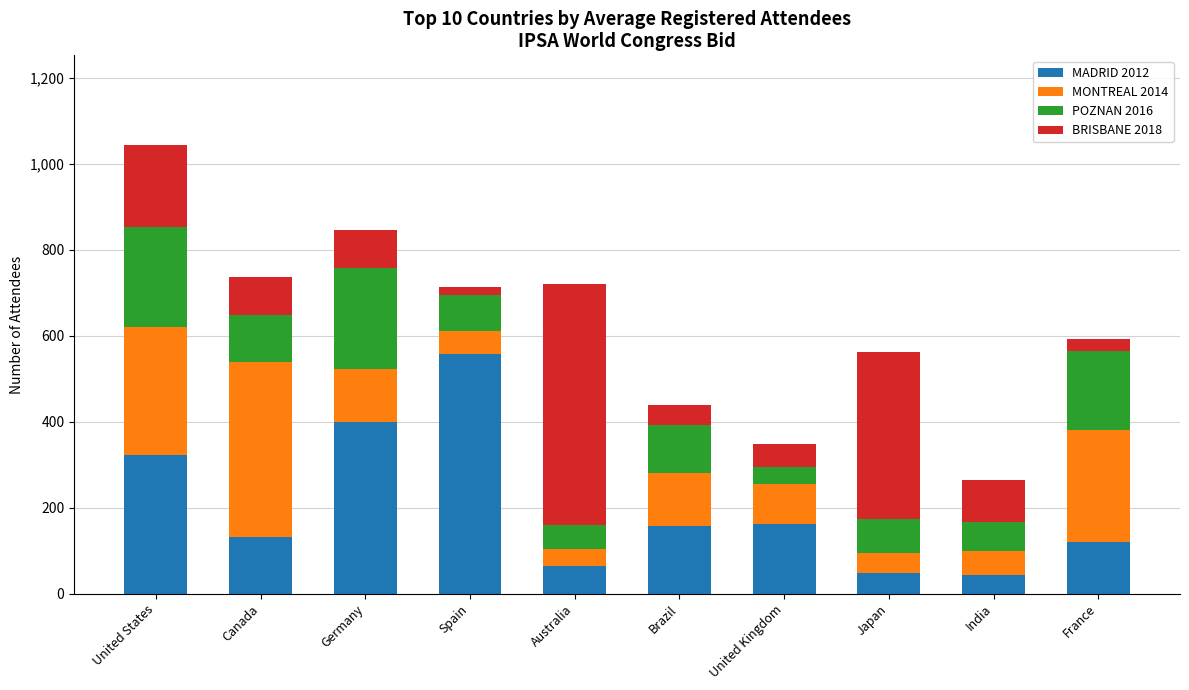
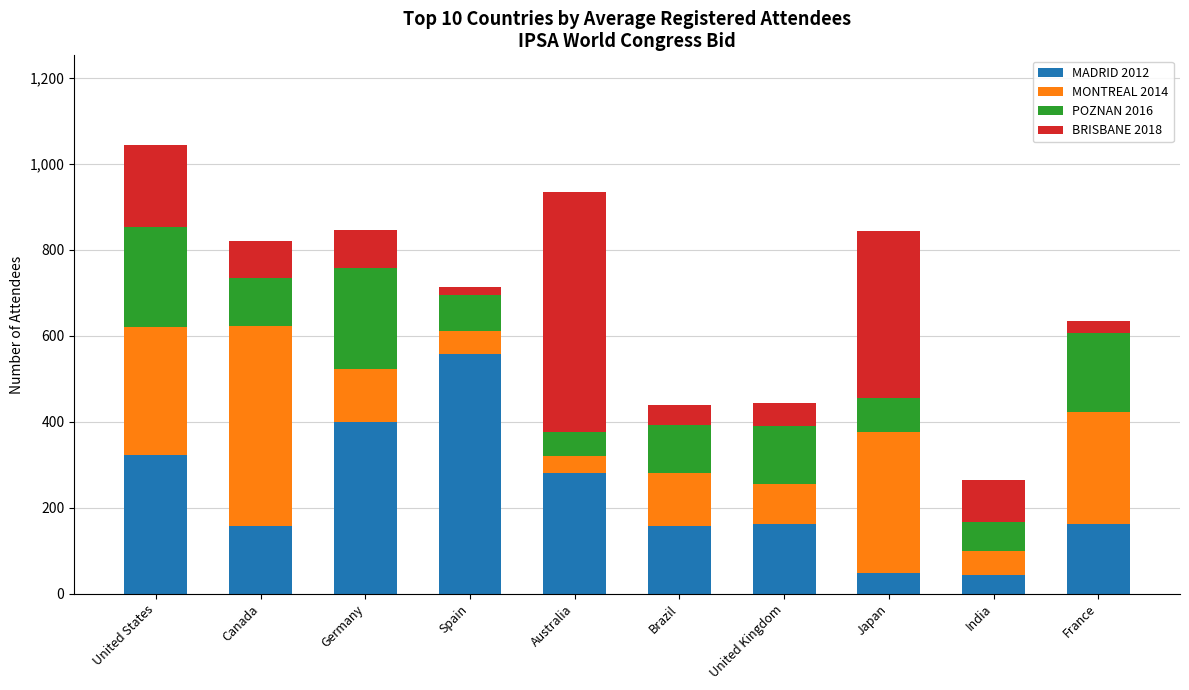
  {
    "MADRID 2012": {
      "United States": 320,
-     "Canada": 130,
+     "Canada": 160,
      "Germany": 400,
      "Spain": 560,
-     "Australia": 70,
+     "Australia": 280,
      "Brazil": 160,
      "United Kingdom": 160,
      "Japan": 50,
      "India": 40,
-     "France": 120
+     "France": 160
    },
    "MONTREAL 2014": {
      "United States": 300,
-     "Canada": 410,
+     "Canada": 470,
      "Germany": 120,
      "Spain": 50,
      "Australia": 40,
      "Brazil": 120,
      "United Kingdom": 90,
-     "Japan": 50,
+     "Japan": 330,
      "India": 60,
      "France": 260
    },
    "POZNAN 2016": {
      "United States": 230,
      "Canada": 110,
      "Germany": 230,
      "Spain": 80,
      "Australia": 60,
      "Brazil": 110,
-     "United Kingdom": 40,
+     "United Kingdom": 130,
      "Japan": 80,
      "India": 70,
      "France": 180
    },
    "BRISBANE 2018": {
      "United States": 190,
      "Canada": 90,
      "Germany": 90,
      "Spain": 20,
      "Australia": 560,
      "Brazil": 50,
      "United Kingdom": 60,
      "Japan": 390,
      "India": 100,
      "France": 30
    }
  }
